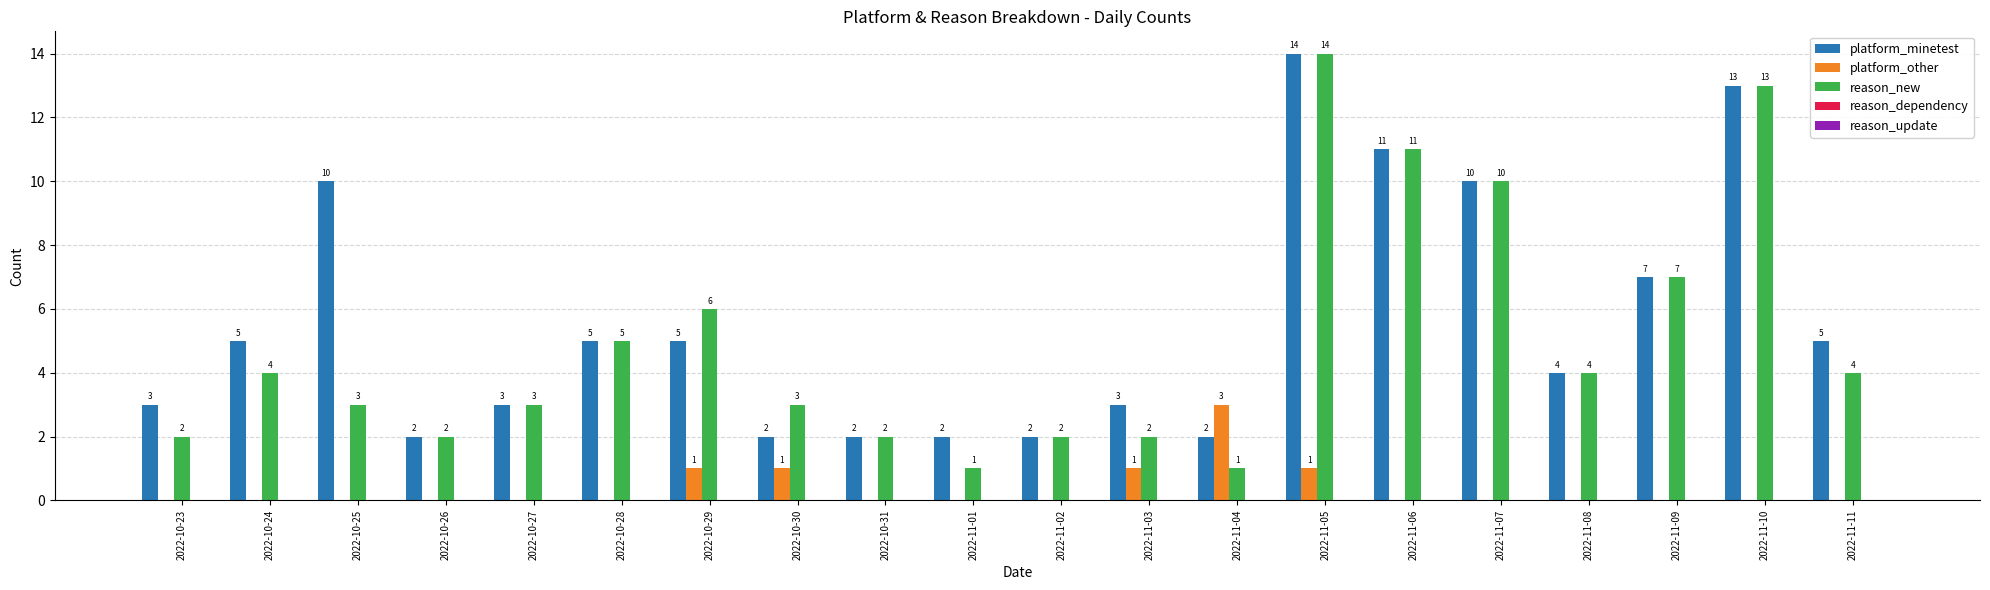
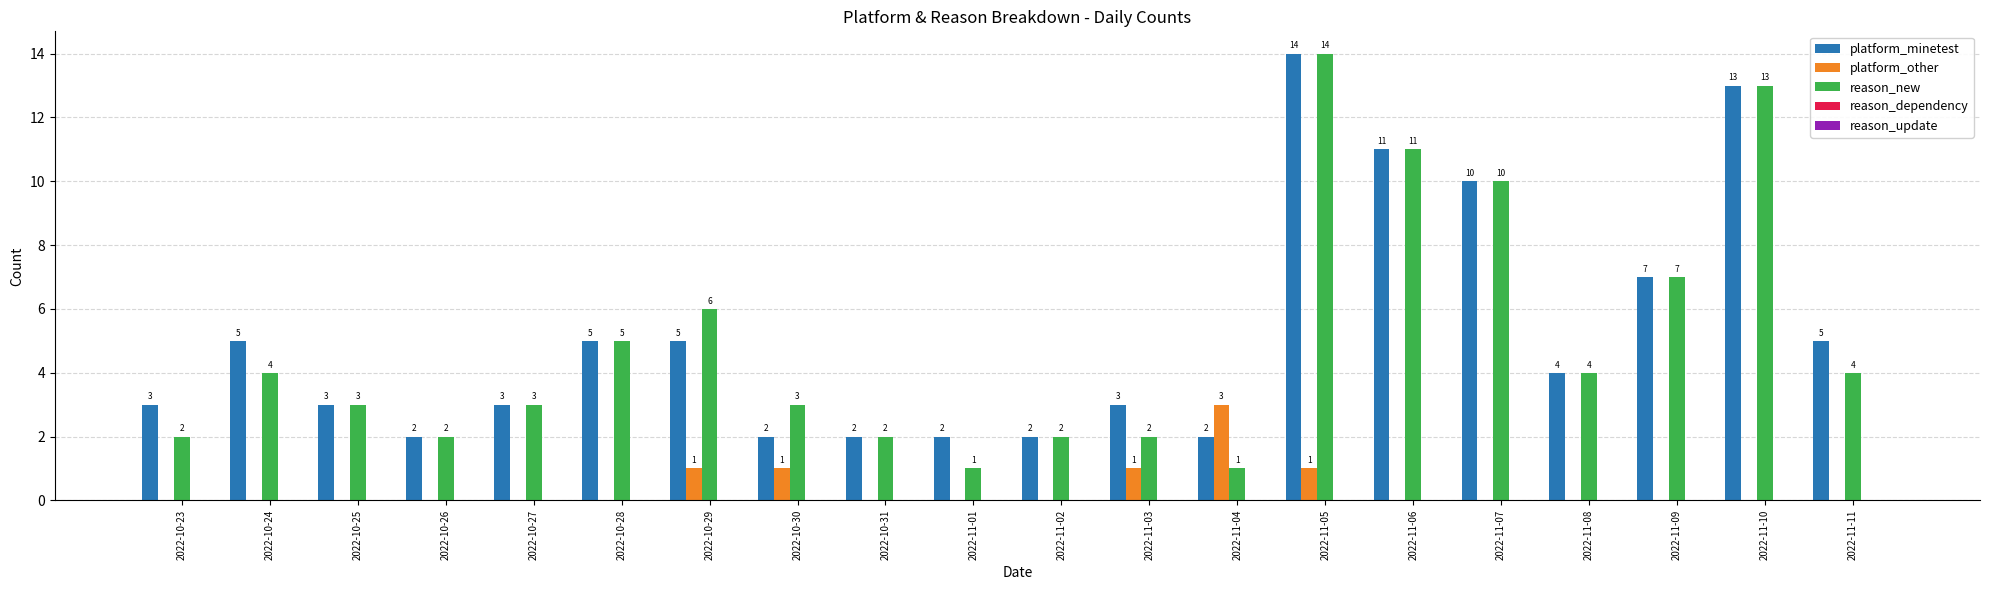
  {
    "platform_minetest": {
      "2022-10-23": 3,
      "2022-10-24": 5,
-     "2022-10-25": 10,
+     "2022-10-25": 3,
      "2022-10-26": 2,
      "2022-10-27": 3,
      "2022-10-28": 5,
      "2022-10-29": 5,
      "2022-10-30": 2,
      "2022-10-31": 2,
      "2022-11-01": 2,
      "2022-11-02": 2,
      "2022-11-03": 3,
      "2022-11-04": 2,
      "2022-11-05": 14,
      "2022-11-06": 11,
      "2022-11-07": 10,
      "2022-11-08": 4,
      "2022-11-09": 7,
      "2022-11-10": 13,
      "2022-11-11": 5
    },
    "platform_other": {
      "2022-10-29": 1,
      "2022-10-30": 1,
      "2022-11-03": 1,
      "2022-11-04": 3,
      "2022-11-05": 1
    },
    "reason_new": {
      "2022-10-23": 2,
      "2022-10-24": 4,
      "2022-10-25": 3,
      "2022-10-26": 2,
      "2022-10-27": 3,
      "2022-10-28": 5,
      "2022-10-29": 6,
      "2022-10-30": 3,
      "2022-10-31": 2,
      "2022-11-01": 1,
      "2022-11-02": 2,
      "2022-11-03": 2,
      "2022-11-04": 1,
      "2022-11-05": 14,
      "2022-11-06": 11,
      "2022-11-07": 10,
      "2022-11-08": 4,
      "2022-11-09": 7,
      "2022-11-10": 13,
      "2022-11-11": 4
    },
    "reason_dependency": {
      "2022-10-23": 0.0,
      "2022-10-24": 0.0,
      "2022-10-25": 0.0,
      "2022-10-26": 0.0,
      "2022-10-27": 0.0,
      "2022-10-28": 0.0,
      "2022-10-29": 0.0,
      "2022-10-30": 0.0,
      "2022-10-31": 0.0,
      "2022-11-01": 0.0,
      "2022-11-02": 0.0,
      "2022-11-03": 0.0,
      "2022-11-04": 0.0,
      "2022-11-05": 0.0,
      "2022-11-06": 0.0,
      "2022-11-07": 0.0,
      "2022-11-08": 0.0,
      "2022-11-09": 0.0,
      "2022-11-10": 0.0,
      "2022-11-11": 0.0
    },
    "reason_update": {
      "2022-10-23": 0.0,
      "2022-10-24": 0.0,
      "2022-10-25": 0.0,
      "2022-10-26": 0.0,
      "2022-10-27": 0.0,
      "2022-10-28": 0.0,
      "2022-10-29": 0.0,
      "2022-10-30": 0.0,
      "2022-10-31": 0.0,
      "2022-11-01": 0.0,
      "2022-11-02": 0.0,
      "2022-11-03": 0.0,
      "2022-11-04": 0.0,
      "2022-11-05": 0.0,
      "2022-11-06": 0.0,
      "2022-11-07": 0.0,
      "2022-11-08": 0.0,
      "2022-11-09": 0.0,
      "2022-11-10": 0.0,
      "2022-11-11": 0.0
    }
  }
